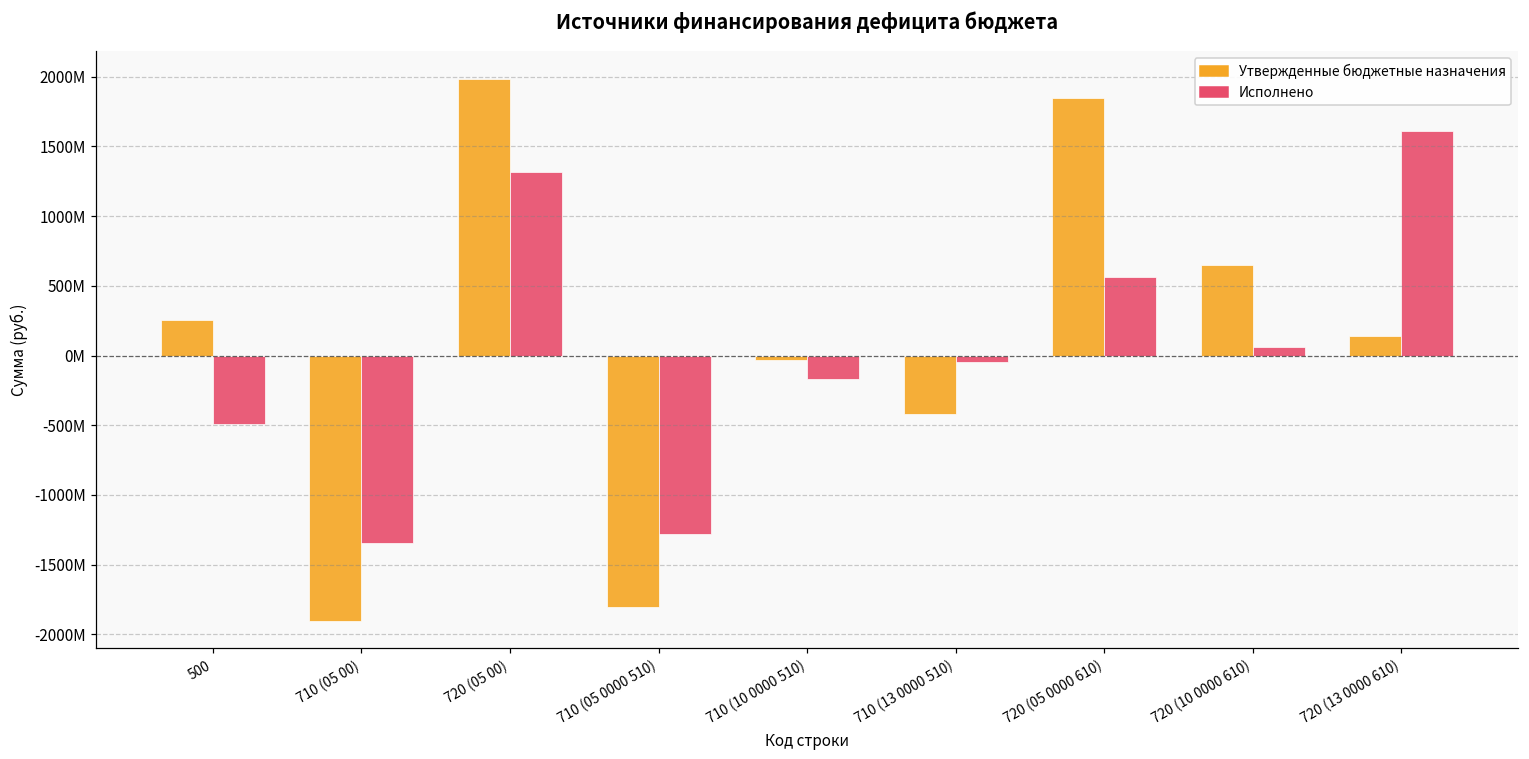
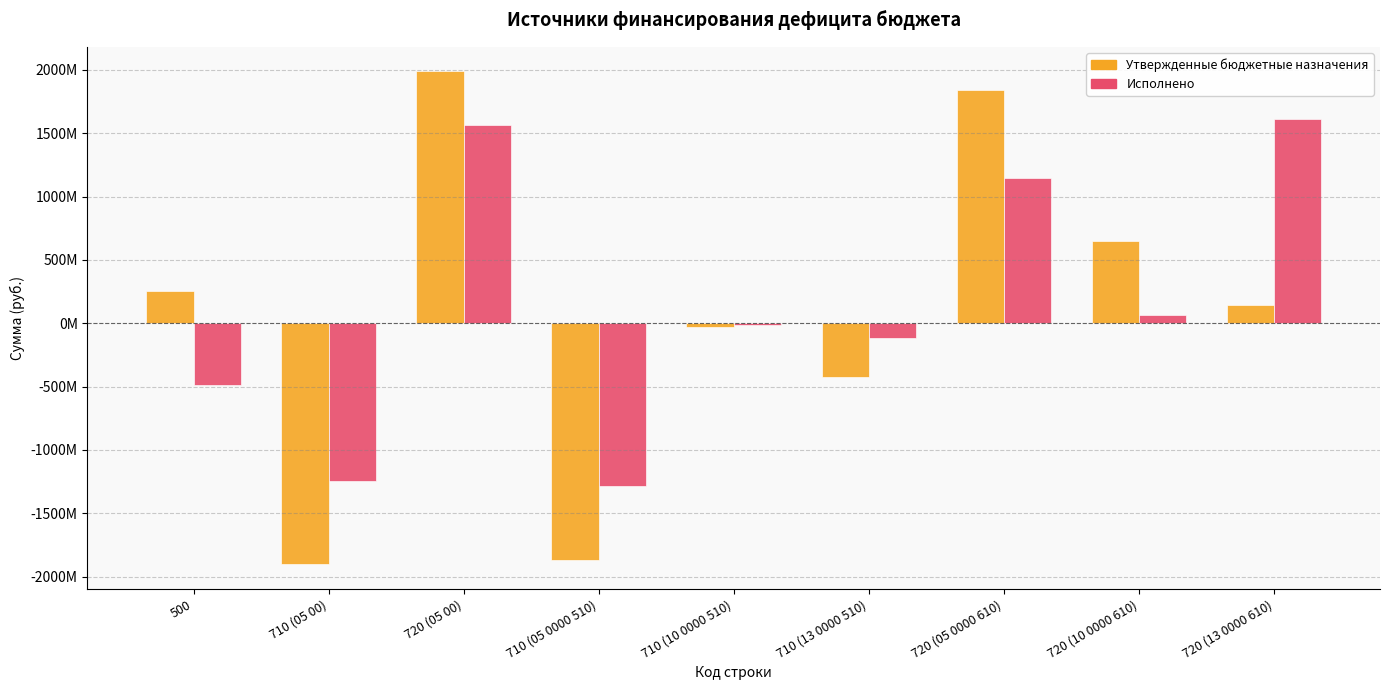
  {
    "Утвержденные бюджетные назначения": {
      "500": 250000000,
      "710 (05 00)": -1900000000,
      "720 (05 00)": 1990000000,
-     "710 (05 0000 510)": -1800000000,
+     "710 (05 0000 510)": -1870000000,
      "710 (10 0000 510)": -30000000,
      "710 (13 0000 510)": -420000000,
      "720 (05 0000 610)": 1840000000,
      "720 (10 0000 610)": 650000000,
      "720 (13 0000 610)": 140000000
    },
    "Исполнено": {
      "500": -490000000,
-     "710 (05 00)": -1350000000,
-     "720 (05 00)": 1320000000,
+     "710 (05 00)": -1250000000,
+     "720 (05 00)": 1570000000,
      "710 (05 0000 510)": -1280000000,
-     "710 (10 0000 510)": -170000000,
-     "710 (13 0000 510)": -50000000,
-     "720 (05 0000 610)": 570000000,
+     "710 (10 0000 510)": -20000000,
+     "710 (13 0000 510)": -110000000,
+     "720 (05 0000 610)": 1150000000,
      "720 (10 0000 610)": 60000000,
      "720 (13 0000 610)": 1610000000
    }
  }
